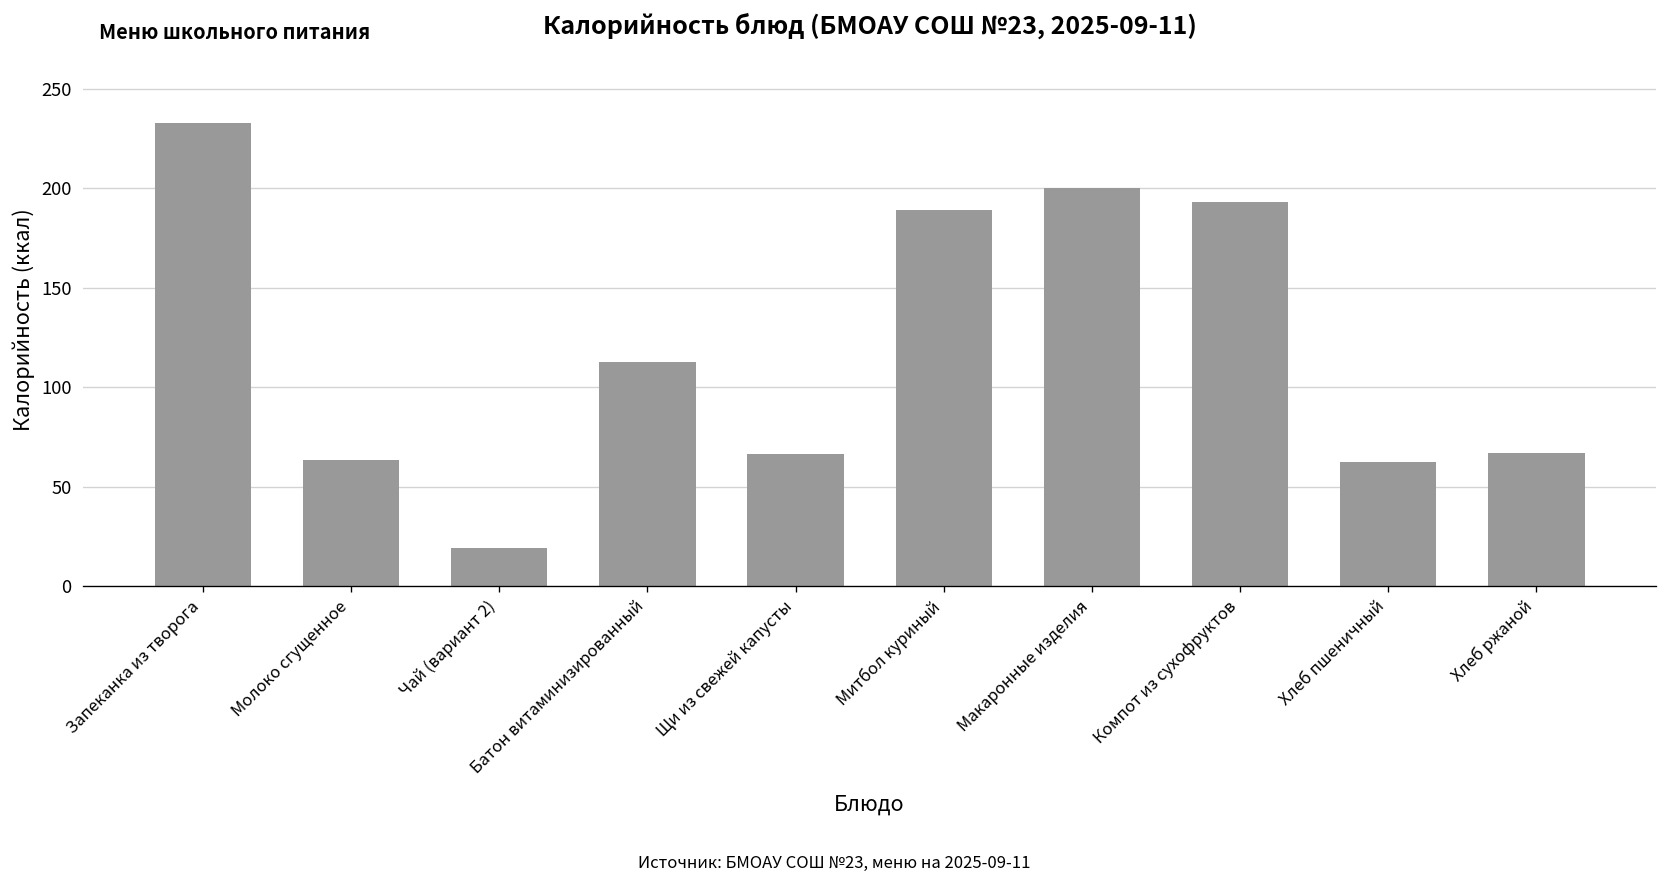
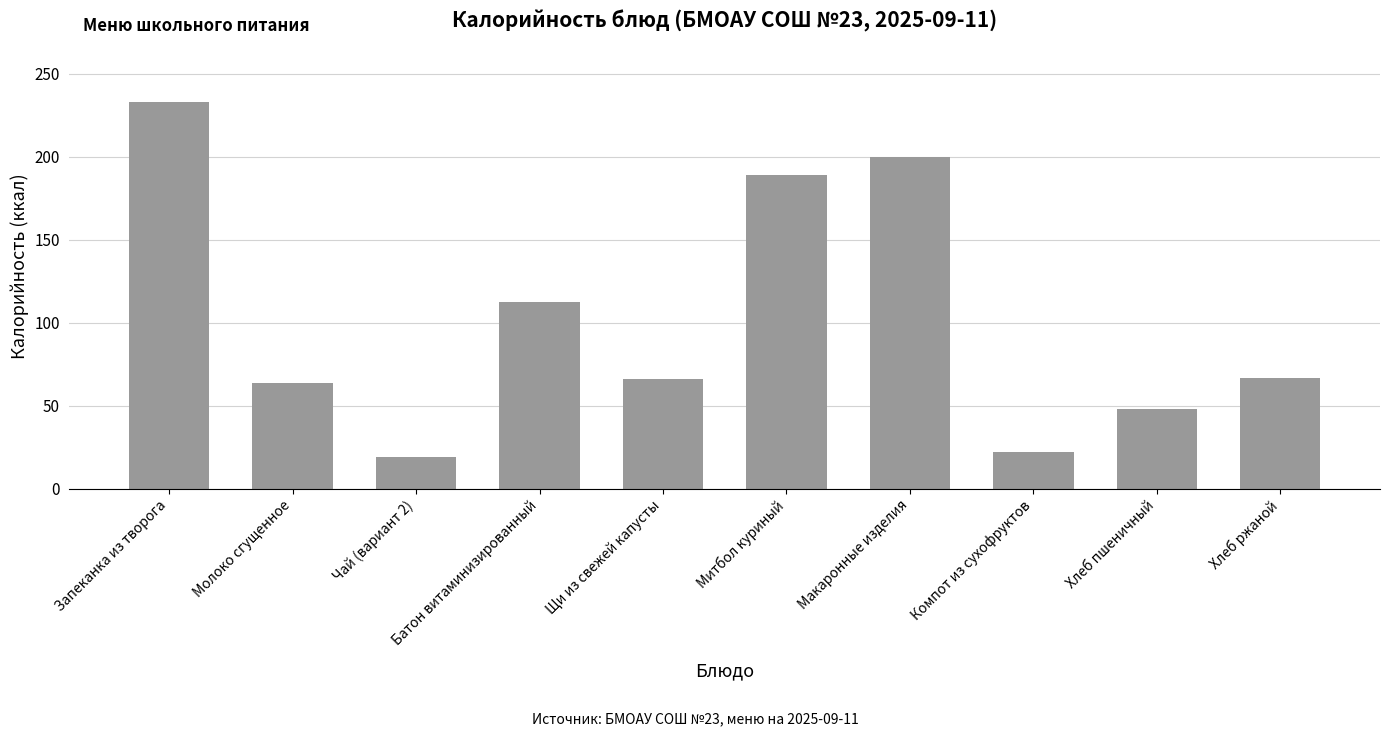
  {
    "Запеканка из творога": 233,
    "Молоко сгущенное": 63,
    "Чай (вариант 2)": 19,
    "Батон витаминизированный": 113,
    "Щи из свежей капусты": 66,
    "Митбол куриный": 189,
    "Макаронные изделия": 200,
-   "Компот из сухофруктов": 193,
-   "Хлеб пшеничный": 62,
+   "Компот из сухофруктов": 22,
+   "Хлеб пшеничный": 48,
    "Хлеб ржаной": 67
  }
